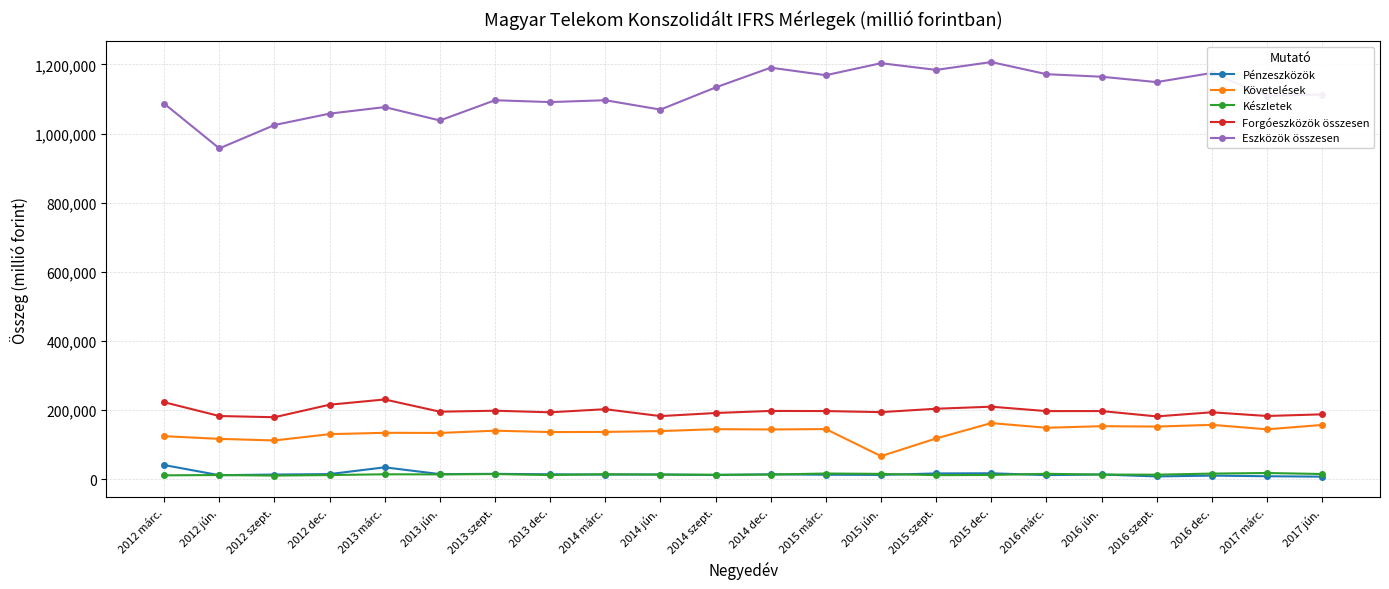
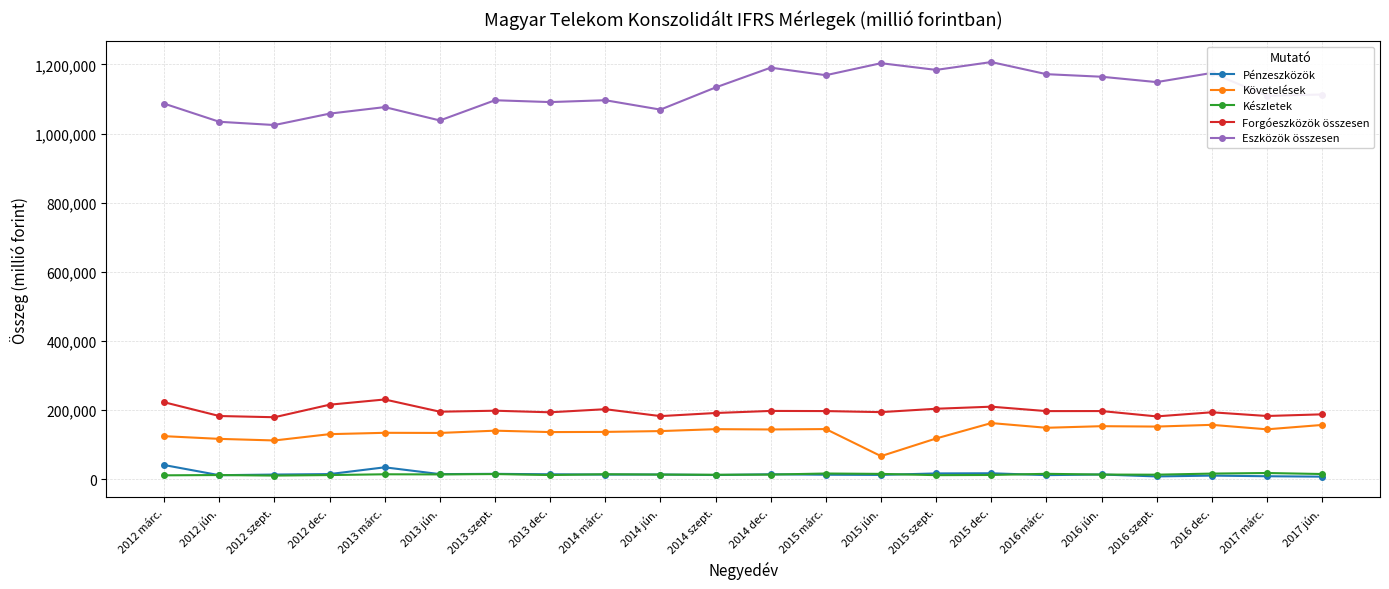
  {
    "Pénzeszközök": {
      "2012 márc.": "40,000",
      "2013 márc.": "30,000",
      "2017 márc.": "10,000",
      "2017 jún.": "10,000"
    },
    "Követelések": {
      "2012 márc.": "120,000",
      "2012 jún.": "120,000",
      "2012 szept.": "110,000",
      "2012 dec.": "130,000",
      "2013 márc.": "130,000",
      "2013 jún.": "130,000",
      "2013 szept.": "140,000",
      "2013 dec.": "140,000",
      "2014 márc.": "140,000",
      "2014 jún.": "140,000",
      "2014 szept.": "150,000",
      "2014 dec.": "140,000",
      "2015 márc.": "150,000",
      "2015 jún.": "70,000",
      "2015 szept.": "120,000",
      "2015 dec.": "160,000",
      "2016 márc.": "150,000",
      "2016 jún.": "150,000",
      "2016 szept.": "150,000",
      "2016 dec.": "160,000",
      "2017 márc.": "140,000",
      "2017 jún.": "160,000"
    },
    "Készletek": {
      "2012 márc.": "10,000",
      "2013 márc.": "10,000",
      "2017 márc.": "20,000",
      "2017 jún.": "20,000"
    },
    "Forgóeszközök összesen": {
      "2012 márc.": "220,000",
      "2012 jún.": "180,000",
      "2012 szept.": "180,000",
      "2012 dec.": "220,000",
      "2013 márc.": "230,000",
      "2013 jún.": "200,000",
      "2013 szept.": "200,000",
      "2013 dec.": "190,000",
      "2014 márc.": "200,000",
      "2014 jún.": "180,000",
      "2014 szept.": "190,000",
      "2014 dec.": "200,000",
      "2015 márc.": "200,000",
      "2015 jún.": "190,000",
      "2015 szept.": "200,000",
      "2015 dec.": "210,000",
      "2016 márc.": "200,000",
      "2016 jún.": "200,000",
      "2016 szept.": "180,000",
      "2016 dec.": "190,000",
      "2017 márc.": "180,000",
      "2017 jún.": "190,000"
    },
    "Eszközök összesen": {
      "2012 márc.": "1,090,000",
-     "2012 jún.": "960,000",
+     "2012 jún.": "1,030,000",
      "2012 szept.": "1,020,000",
      "2012 dec.": "1,060,000",
      "2013 márc.": "1,080,000",
      "2013 jún.": "1,040,000",
      "2013 szept.": "1,100,000",
      "2013 dec.": "1,090,000",
      "2014 márc.": "1,100,000",
      "2014 jún.": "1,070,000",
      "2014 szept.": "1,130,000",
      "2014 dec.": "1,190,000",
      "2015 márc.": "1,170,000",
      "2015 jún.": "1,200,000",
      "2015 szept.": "1,180,000",
      "2015 dec.": "1,210,000",
      "2016 márc.": "1,170,000",
      "2016 jún.": "1,160,000",
      "2016 szept.": "1,150,000"
    }
  }
